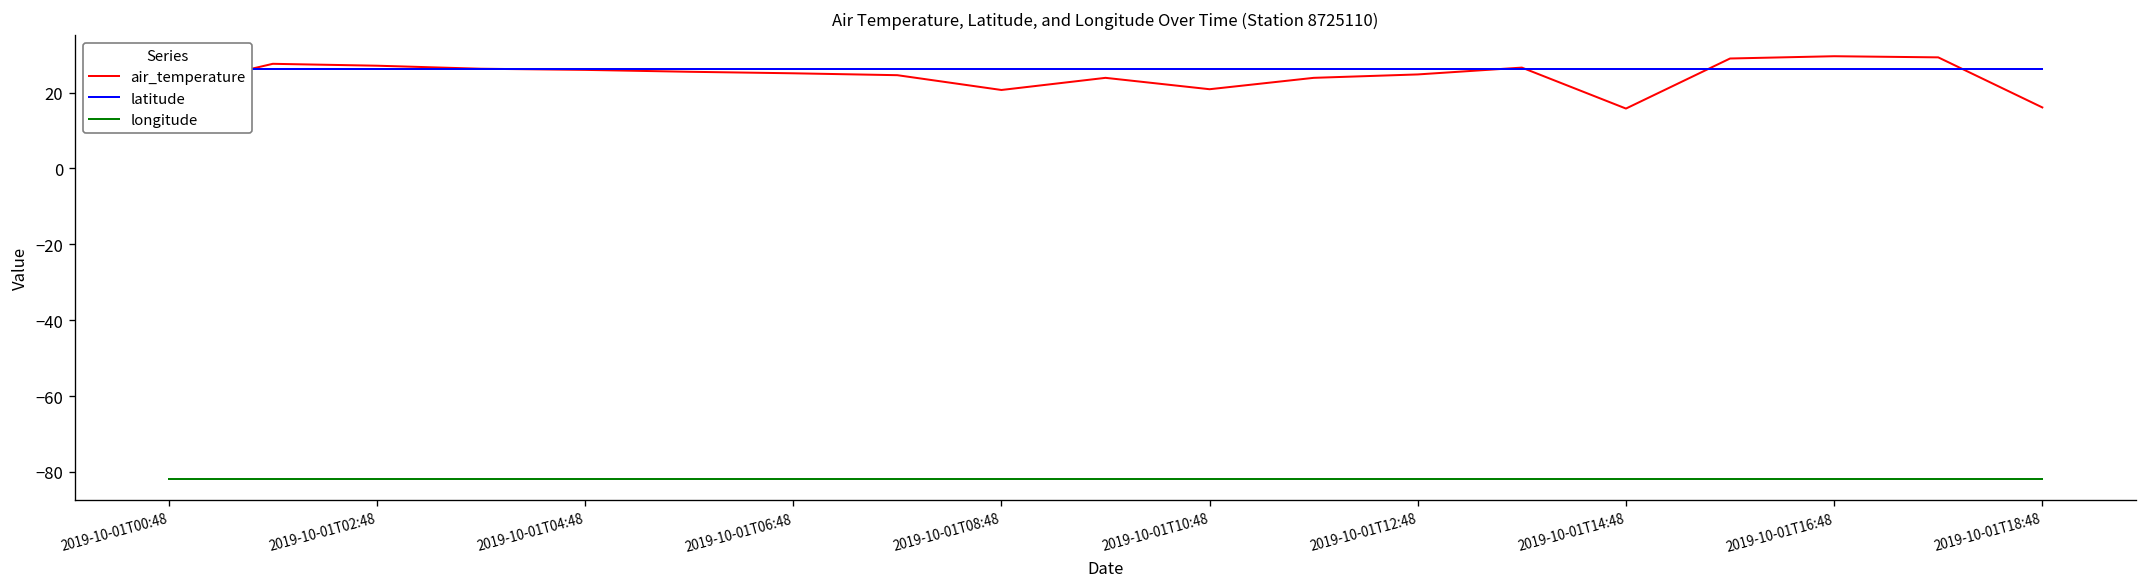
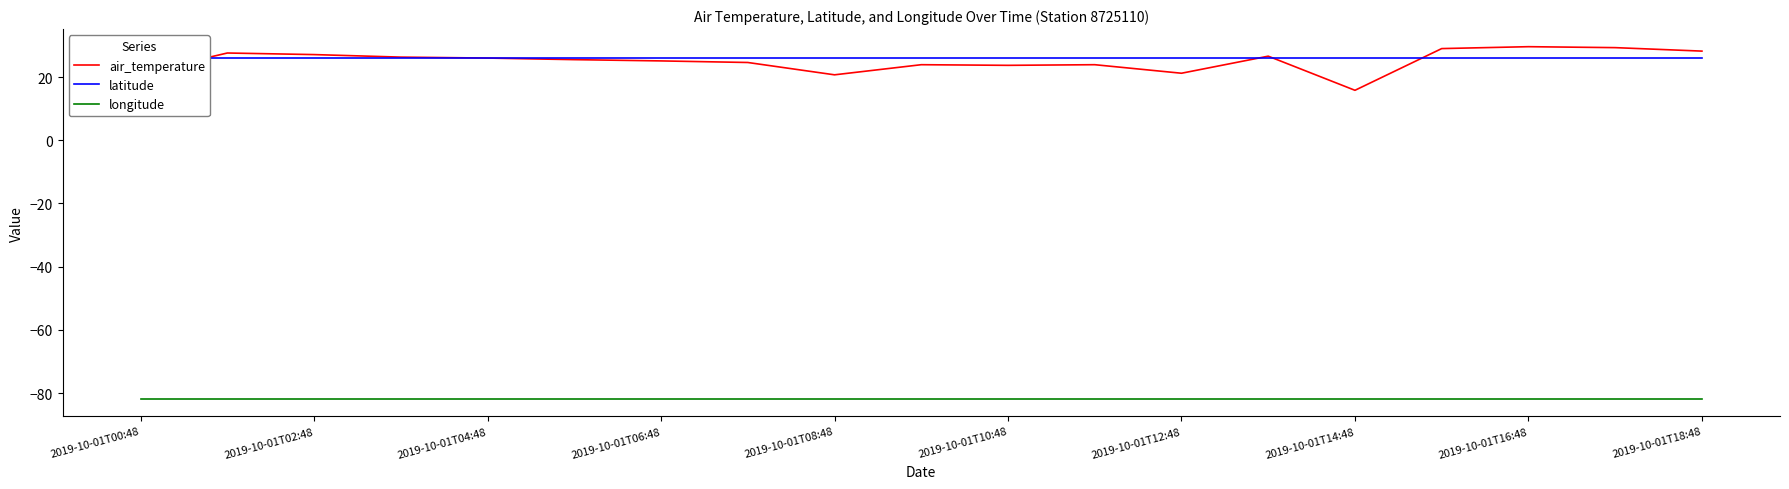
  {
    "air_temperature": {
      "2019-10-01T02:48": 27,
      "2019-10-01T06:48": 25,
      "2019-10-01T08:48": 21,
-     "2019-10-01T10:48": 21,
-     "2019-10-01T12:48": 25,
+     "2019-10-01T10:48": 24,
+     "2019-10-01T12:48": 21,
      "2019-10-01T14:48": 16,
      "2019-10-01T16:48": 30,
-     "2019-10-01T18:48": 16
+     "2019-10-01T18:48": 28
    },
    "latitude": {
      "2019-10-01T02:48": 26,
      "2019-10-01T06:48": 26,
      "2019-10-01T08:48": 26,
      "2019-10-01T10:48": 26,
      "2019-10-01T12:48": 26,
      "2019-10-01T14:48": 26,
      "2019-10-01T16:48": 26,
      "2019-10-01T18:48": 26
    },
    "longitude": {
      "2019-10-01T00:48": -82,
      "2019-10-01T02:48": -82,
      "2019-10-01T04:48": -82,
      "2019-10-01T06:48": -82,
      "2019-10-01T08:48": -82,
      "2019-10-01T10:48": -82,
      "2019-10-01T12:48": -82,
      "2019-10-01T14:48": -82,
      "2019-10-01T16:48": -82,
      "2019-10-01T18:48": -82
    }
  }
